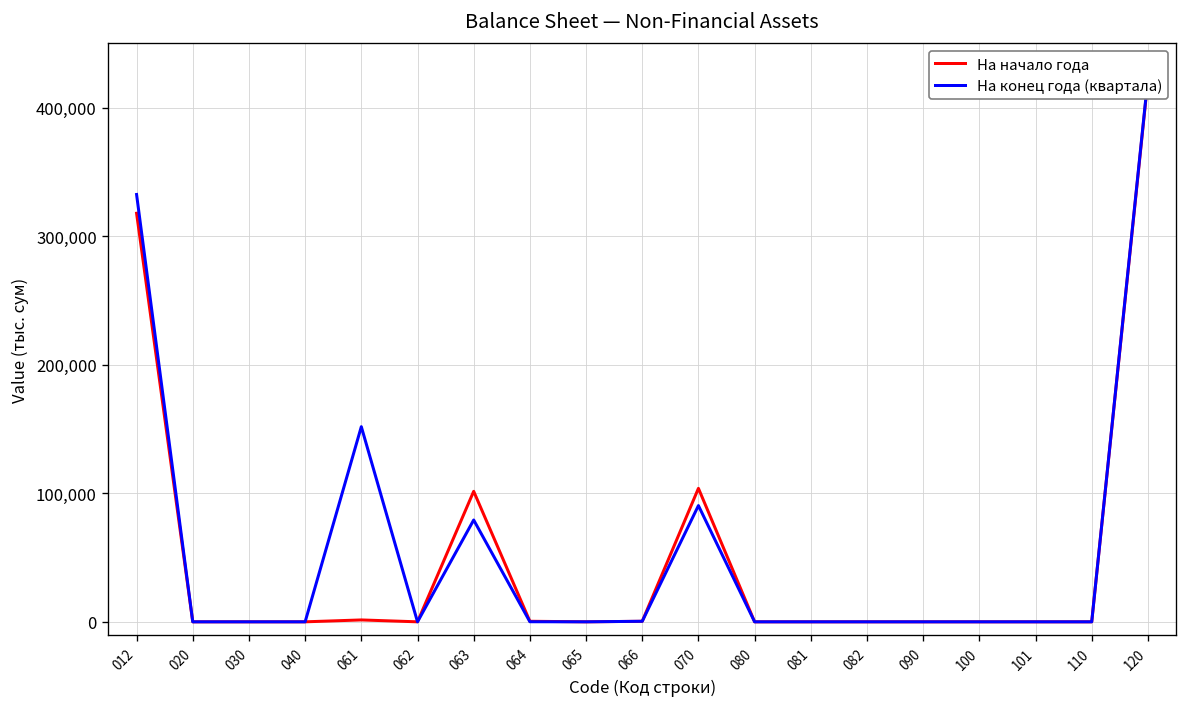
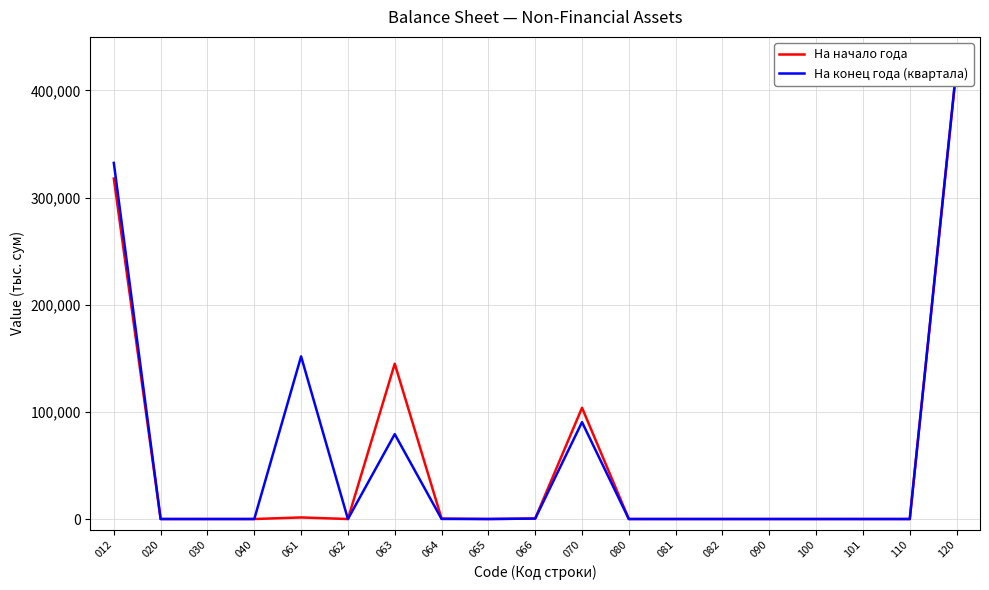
  {
    "На начало года": {
      "012": "318,000",
      "061": "1,000",
-     "063": "102,000",
+     "063": "145,000",
      "070": "104,000"
    },
    "На конец года (квартала)": {
      "012": "332,000",
      "061": "152,000",
      "063": "79,000",
      "070": "90,000"
    }
  }
